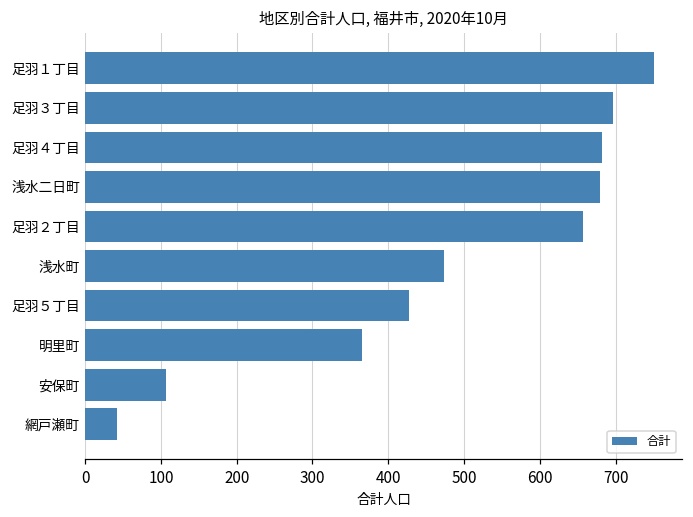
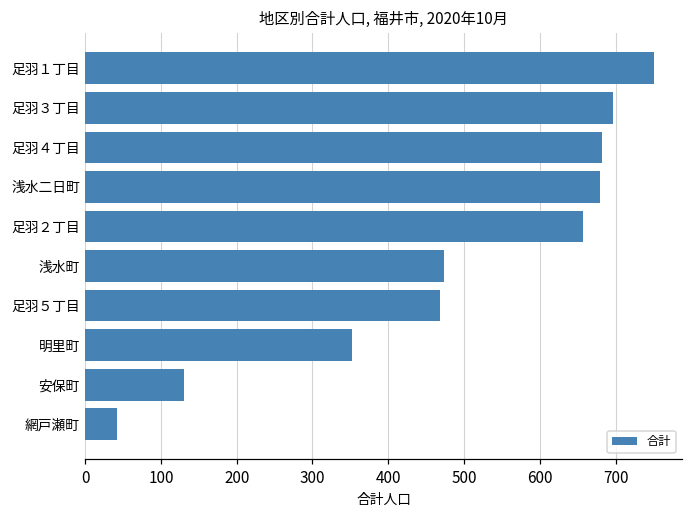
  {
    "足羽１丁目": 750,
    "足羽３丁目": 700,
    "足羽４丁目": 680,
    "浅水二日町": 680,
    "足羽２丁目": 660,
    "浅水町": 470,
-   "足羽５丁目": 430,
-   "明里町": 370,
-   "安保町": 110,
+   "足羽５丁目": 470,
+   "明里町": 350,
+   "安保町": 130,
    "網戸瀬町": 40
  }
